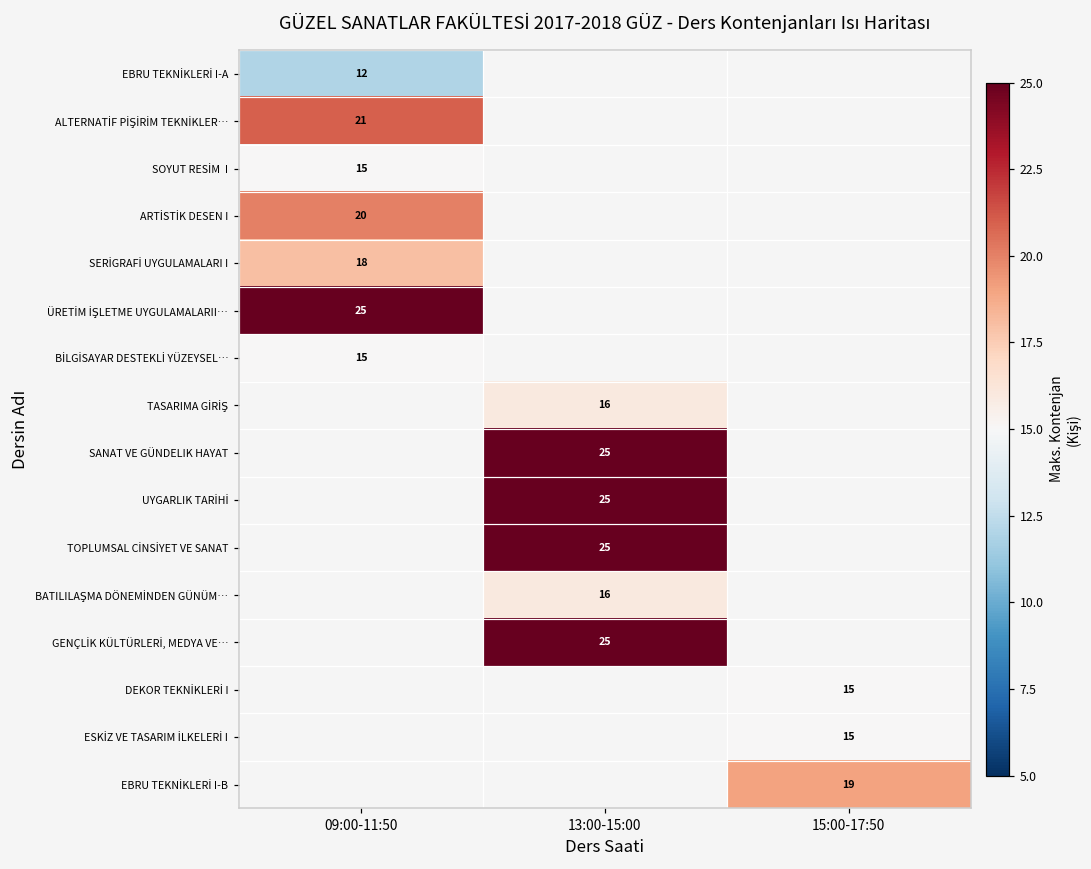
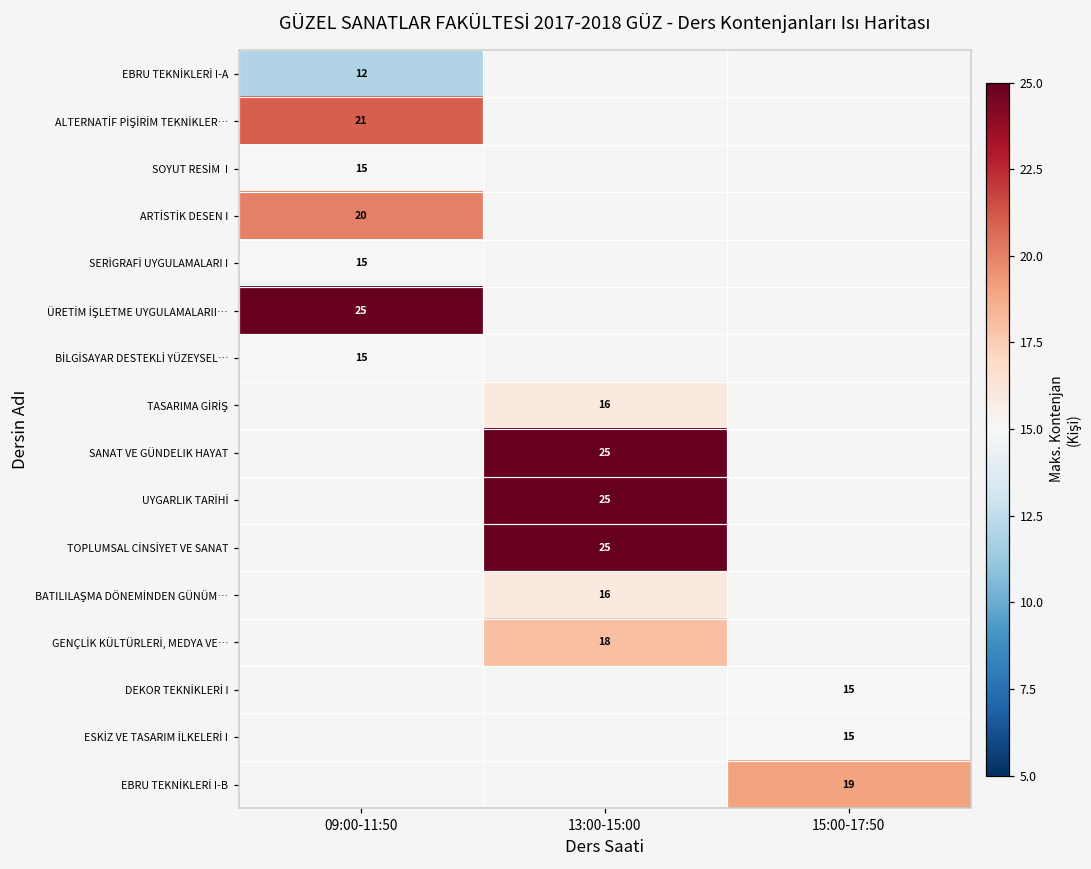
  {
    "EBRU TEKNİKLERİ I-A": {
      "09:00-11:50": 12
    },
    "ALTERNATİF PİŞİRİM TEKNİKLER…": {
      "09:00-11:50": 21
    },
    "SOYUT RESİM I": {
      "09:00-11:50": 15
    },
    "ARTİSTİK DESEN I": {
      "09:00-11:50": 20
    },
    "SERİGRAFİ UYGULAMALARI I": {
-     "09:00-11:50": 18
+     "09:00-11:50": 15
    },
    "ÜRETİM İŞLETME UYGULAMALARII…": {
      "09:00-11:50": 25
    },
    "BİLGİSAYAR DESTEKLİ YÜZEYSEL…": {
      "09:00-11:50": 15
    },
    "TASARIMA GİRİŞ": {
      "13:00-15:00": 16
    },
    "SANAT VE GÜNDELIK HAYAT": {
      "13:00-15:00": 25
    },
    "UYGARLIK TARİHİ": {
      "13:00-15:00": 25
    },
    "TOPLUMSAL CİNSİYET VE SANAT": {
      "13:00-15:00": 25
    },
    "BATILILAŞMA DÖNEMİNDEN GÜNÜM…": {
      "13:00-15:00": 16
    },
    "GENÇLİK KÜLTÜRLERİ, MEDYA VE…": {
-     "13:00-15:00": 25
+     "13:00-15:00": 18
    },
    "DEKOR TEKNİKLERİ I": {
      "15:00-17:50": 15
    },
    "ESKİZ VE TASARIM İLKELERİ I": {
      "15:00-17:50": 15
    },
    "EBRU TEKNİKLERİ I-B": {
      "15:00-17:50": 19
    }
  }
